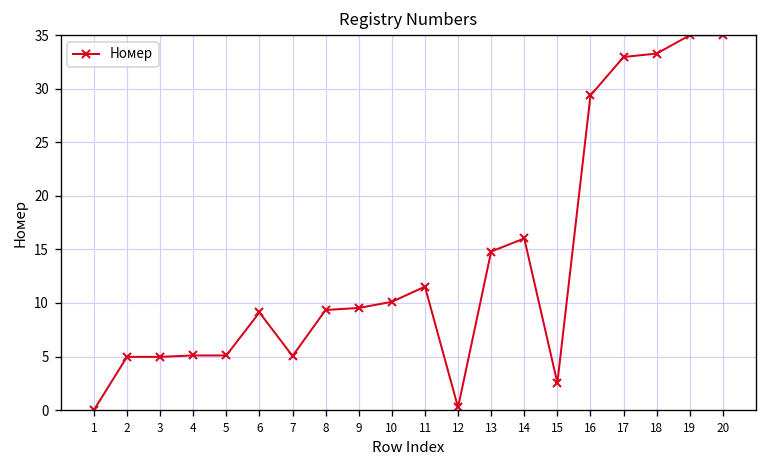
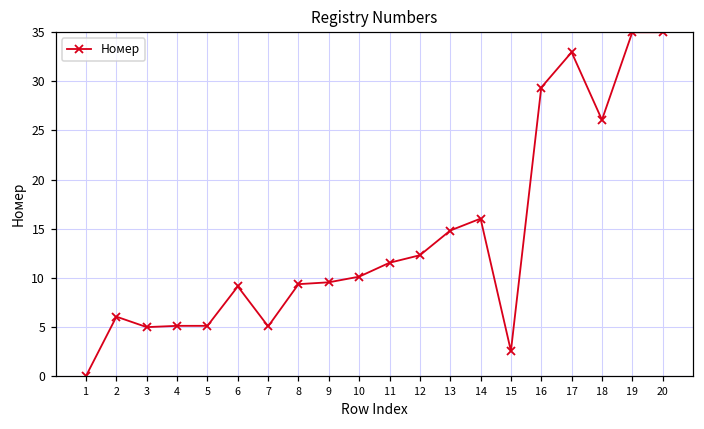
  {
    "1": 0,
-   "2": 5,
+   "2": 6,
    "3": 5,
    "4": 5,
    "5": 5,
    "6": 9,
    "7": 5,
    "8": 9,
    "9": 10,
    "10": 10,
    "11": 12,
-   "12": 0,
+   "12": 12,
    "13": 15,
    "14": 16,
    "15": 3,
    "16": 29,
    "17": 33,
-   "18": 33,
+   "18": 26,
    "19": 35,
    "20": 35
  }
